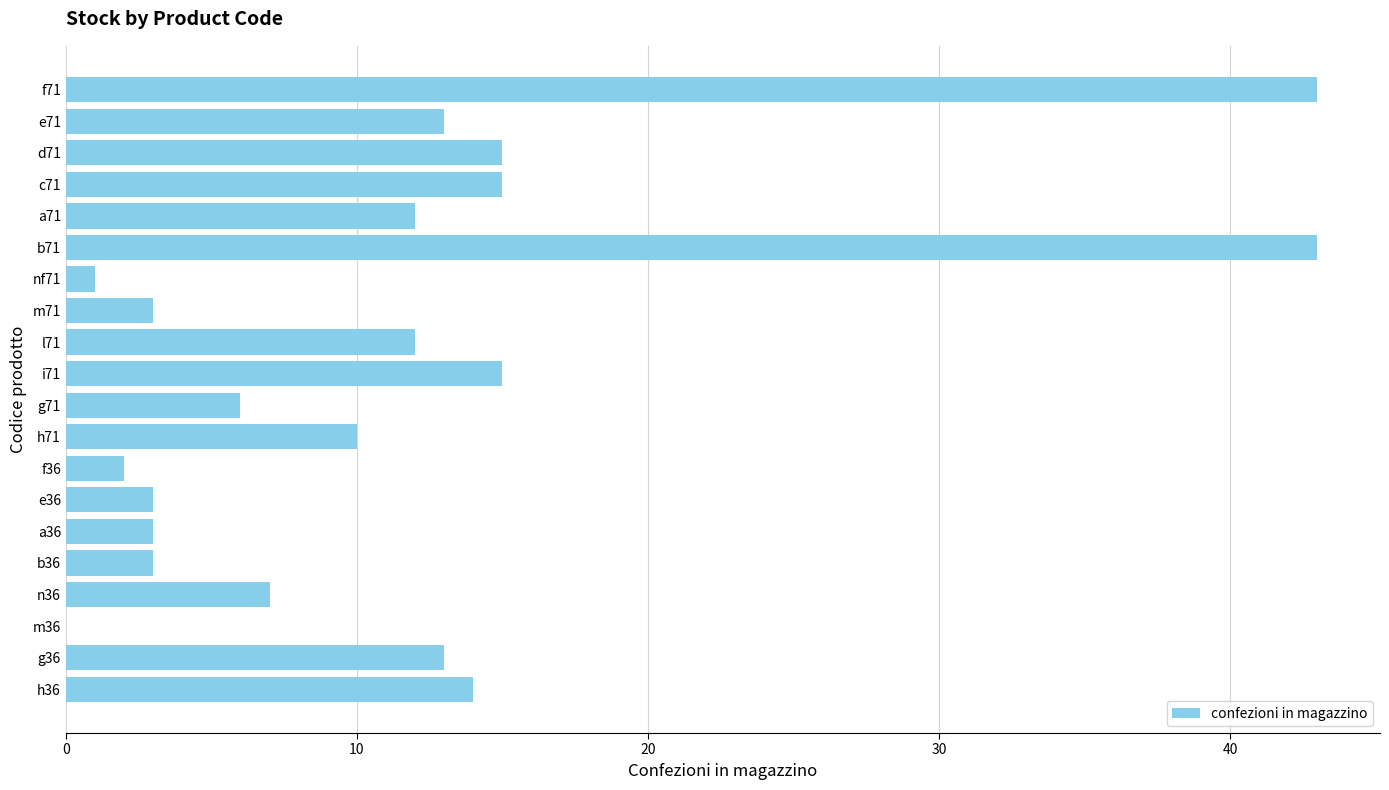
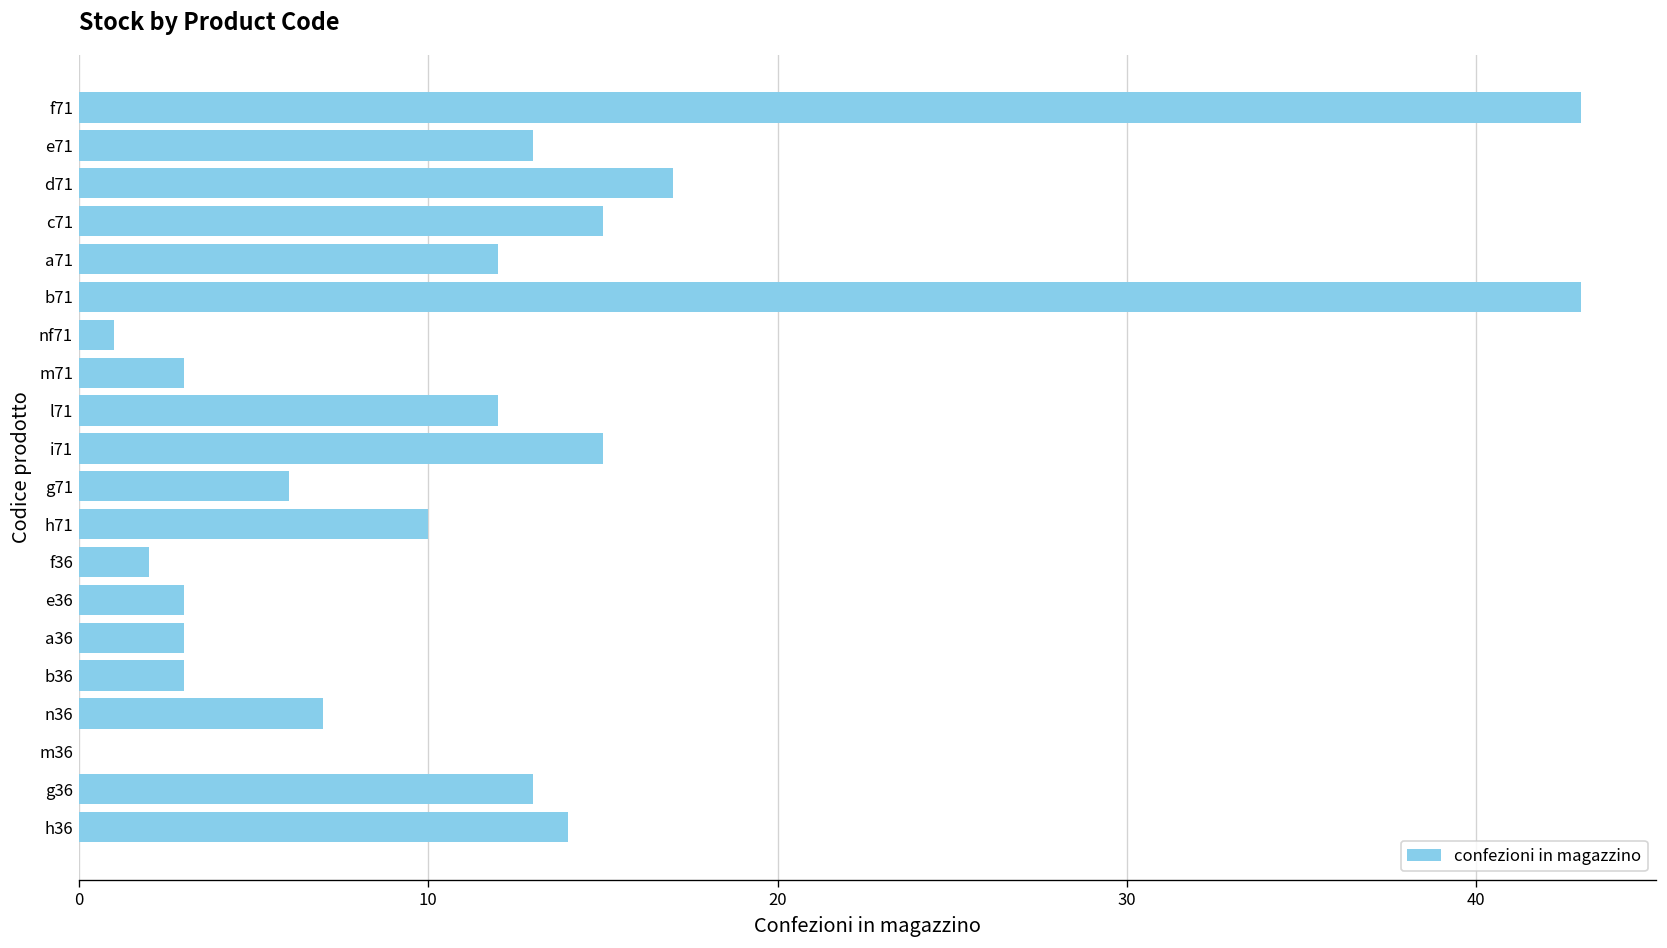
  {
    "f71": 43,
    "e71": 13,
-   "d71": 15,
+   "d71": 17,
    "c71": 15,
    "a71": 12,
    "b71": 43,
    "nf71": 1,
    "m71": 3,
    "l71": 12,
    "i71": 15,
    "g71": 6,
    "h71": 10,
    "f36": 2,
    "e36": 3,
    "a36": 3,
    "b36": 3,
    "n36": 7,
    "m36": 0,
    "g36": 13,
    "h36": 14
  }
